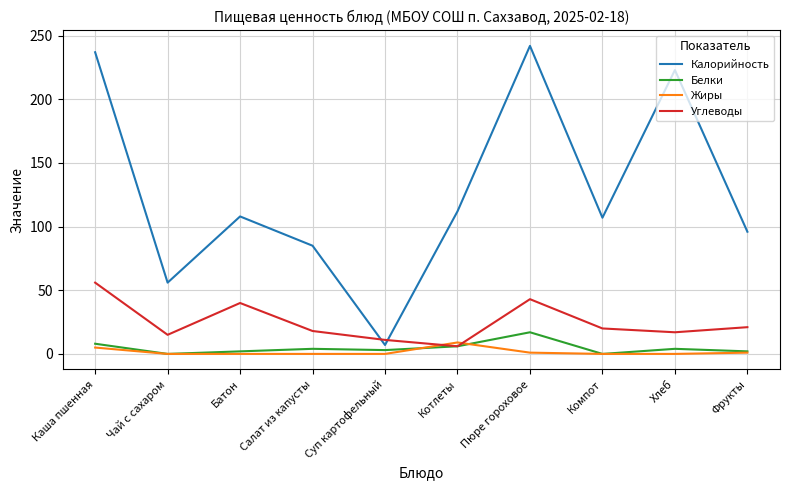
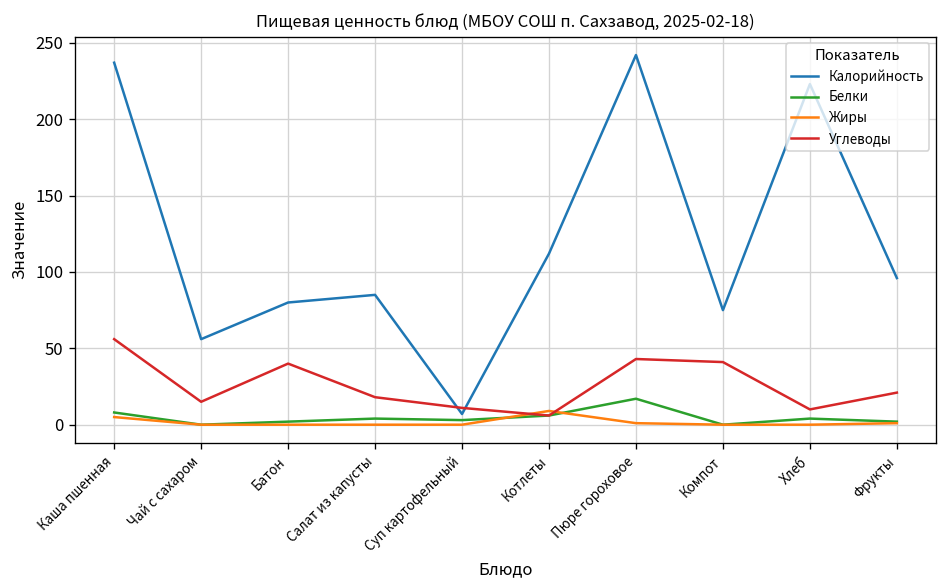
  {
    "Калорийность": {
      "Каша пшенная": 237,
      "Чай с сахаром": 56,
-     "Батон": 108,
+     "Батон": 80,
      "Салат из капусты": 85,
      "Суп картофельный": 7,
      "Котлеты": 112,
      "Пюре гороховое": 242,
-     "Компот": 107,
+     "Компот": 75,
      "Фрукты": 96
    },
    "Белки": {
      "Каша пшенная": 8,
      "Салат из капусты": 4,
      "Суп картофельный": 3,
      "Пюре гороховое": 17,
      "Хлеб": 4
    },
    "Жиры": {
      "Каша пшенная": 5,
      "Салат из капусты": 0,
      "Суп картофельный": 0,
      "Котлеты": 9,
      "Пюре гороховое": 1,
      "Хлеб": 0
    },
    "Углеводы": {
      "Каша пшенная": 56,
      "Чай с сахаром": 15,
      "Батон": 40,
      "Салат из капусты": 18,
      "Суп картофельный": 11,
      "Пюре гороховое": 43,
-     "Компот": 20,
-     "Хлеб": 17,
+     "Компот": 41,
+     "Хлеб": 10,
      "Фрукты": 21
    }
  }
